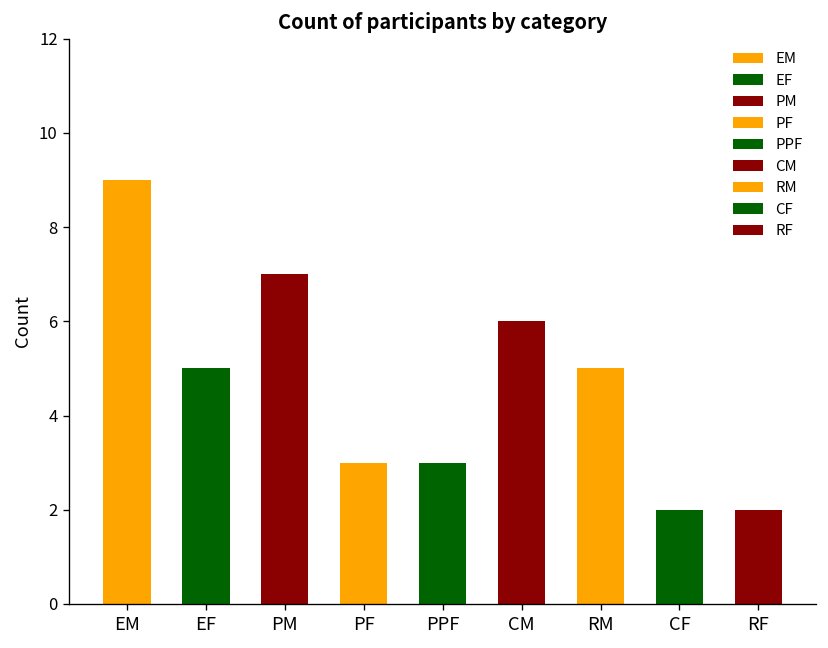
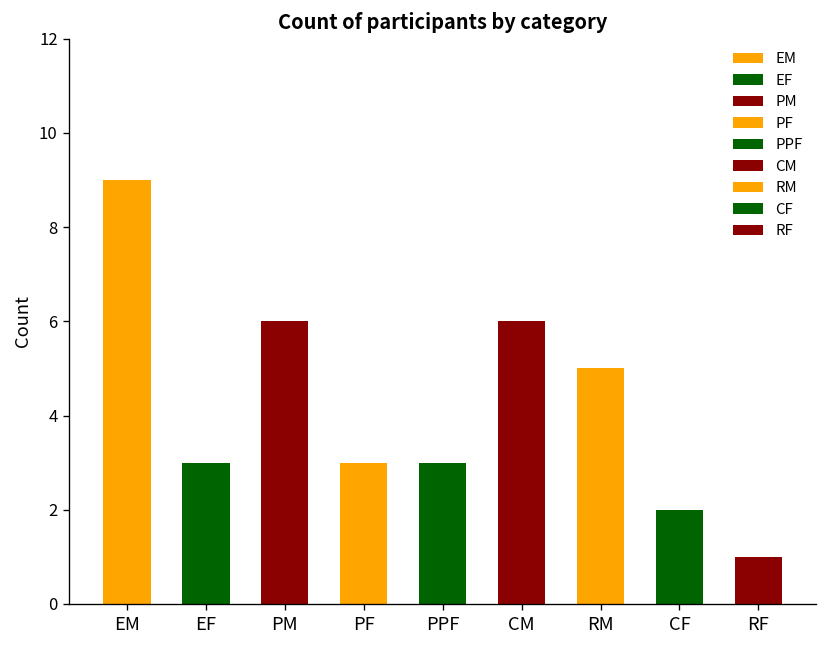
  {
    "EM": 9,
-   "EF": 5,
-   "PM": 7,
+   "EF": 3,
+   "PM": 6,
    "PF": 3,
    "PPF": 3,
    "CM": 6,
    "RM": 5,
    "CF": 2,
-   "RF": 2
+   "RF": 1
  }
